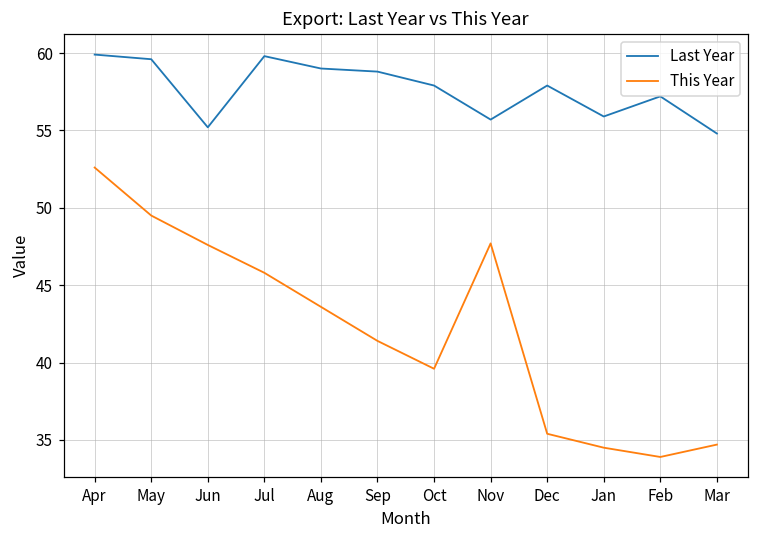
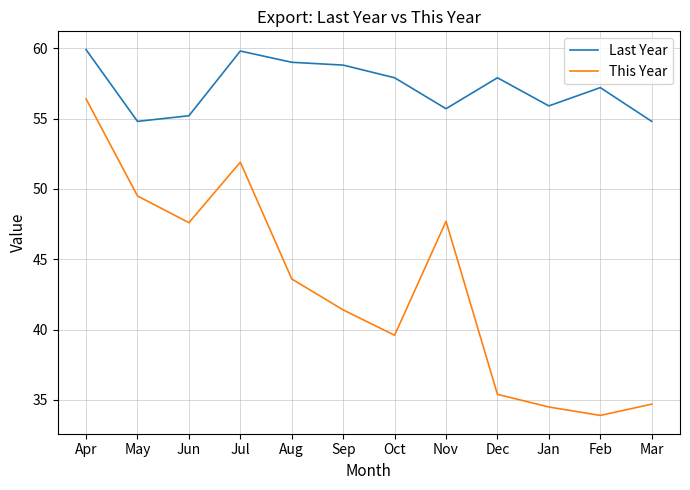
  {
    "Last Year": {
      "Apr": 59.9,
-     "May": 59.6,
+     "May": 54.8,
      "Jun": 55.2,
      "Jul": 59.8,
      "Aug": 59.0,
      "Sep": 58.8,
      "Oct": 57.9,
      "Nov": 55.7,
      "Dec": 57.9,
      "Jan": 55.9,
      "Feb": 57.2,
      "Mar": 54.8
    },
    "This Year": {
-     "Apr": 52.6,
+     "Apr": 56.4,
      "May": 49.5,
      "Jun": 47.6,
-     "Jul": 45.8,
+     "Jul": 51.9,
      "Aug": 43.6,
      "Sep": 41.4,
      "Oct": 39.6,
      "Nov": 47.7,
      "Dec": 35.4,
      "Jan": 34.5,
      "Feb": 33.9,
      "Mar": 34.7
    }
  }
